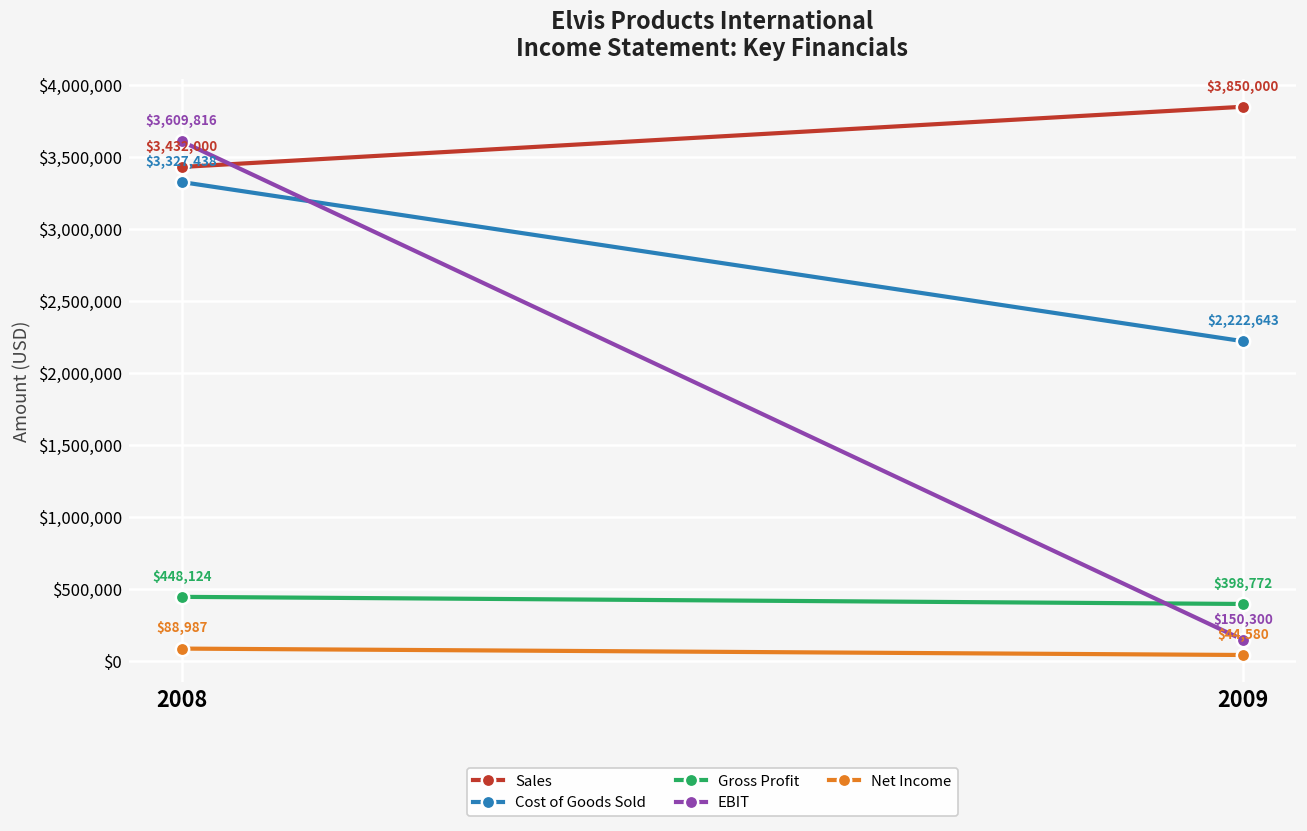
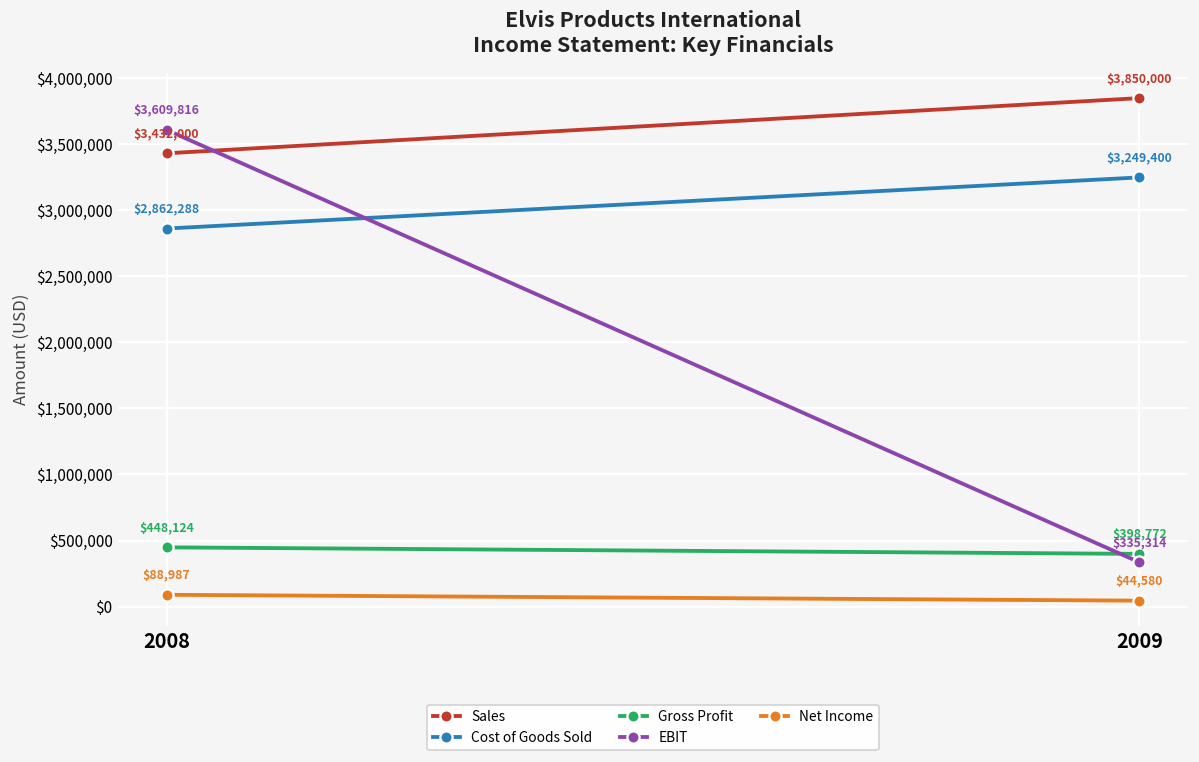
  {
    "Sales": {
      "2009": "$3,850,000"
    },
    "Cost of Goods Sold": {
-     "2008": "$3,327,438",
-     "2009": "$2,222,643"
+     "2008": "$2,862,288",
+     "2009": "$3,249,400"
    },
    "Gross Profit": {
      "2008": "$448,124",
      "2009": "$398,772"
    },
    "EBIT": {
      "2008": "$3,609,816",
-     "2009": "$150,300"
+     "2009": "$335,314"
    },
    "Net Income": {
      "2008": "$88,987"
    }
  }
